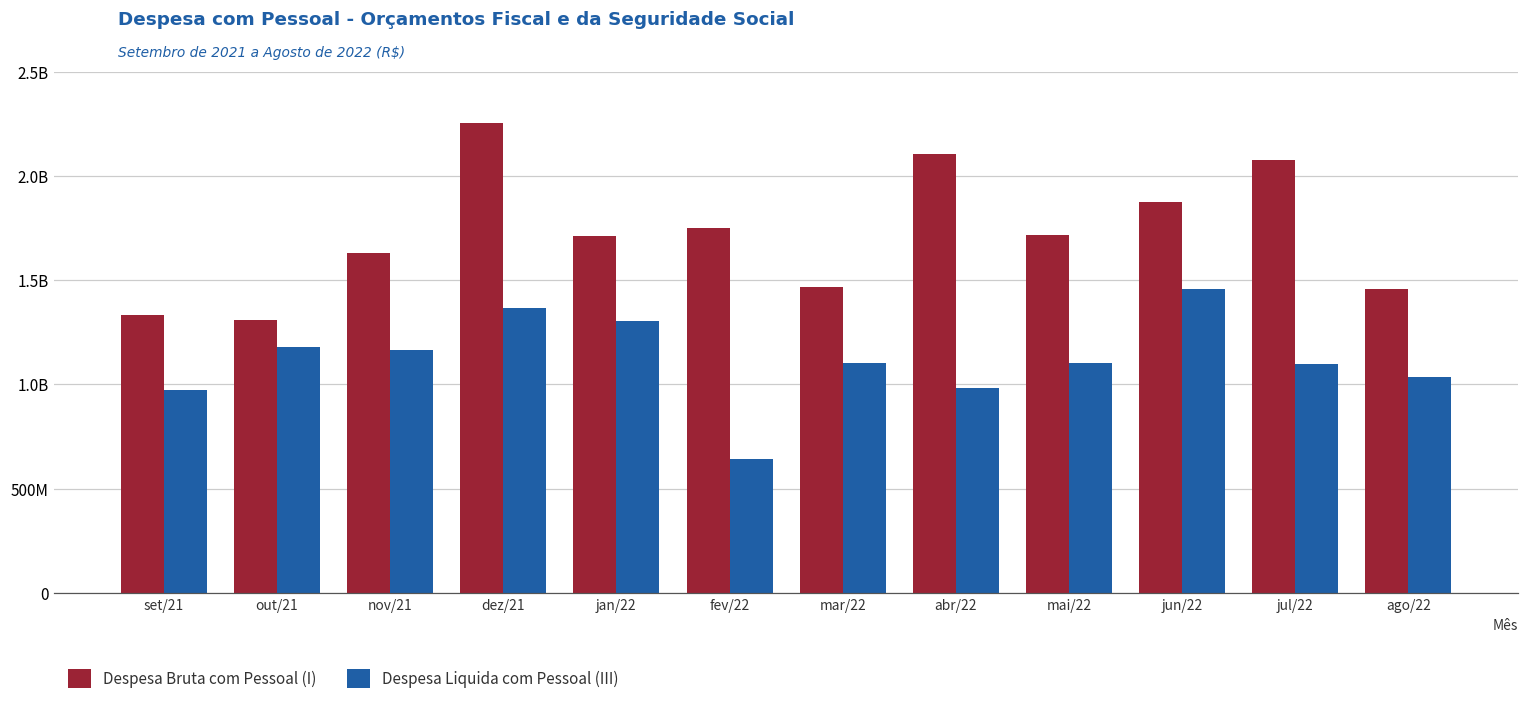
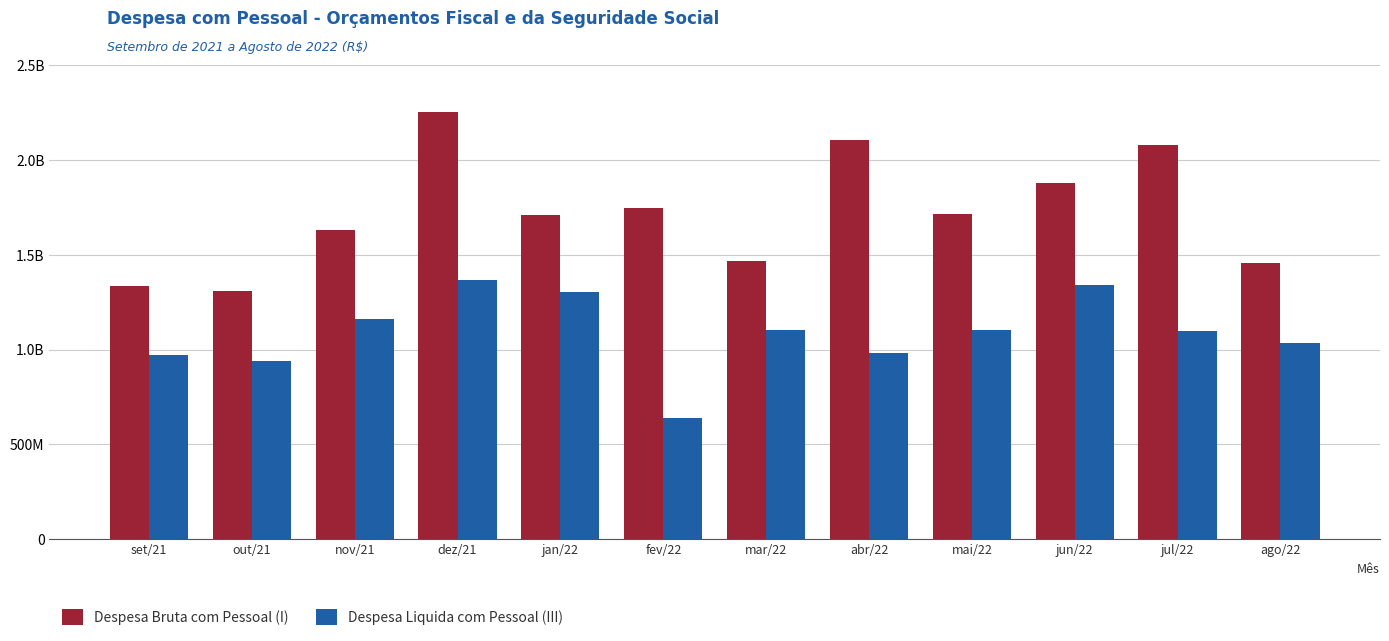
  {
    "Despesa Bruta com Pessoal (I)": {
      "set/21": 1330000000,
      "out/21": 1310000000,
      "nov/21": 1630000000,
      "dez/21": 2250000000,
      "jan/22": 1710000000,
      "fev/22": 1750000000,
      "mar/22": 1470000000,
      "abr/22": 2110000000,
      "mai/22": 1720000000,
      "jun/22": 1880000000,
      "jul/22": 2080000000,
      "ago/22": 1460000000
    },
    "Despesa Liquida com Pessoal (III)": {
      "set/21": 970000000,
-     "out/21": 1180000000,
+     "out/21": 940000000,
      "nov/21": 1160000000,
      "dez/21": 1370000000,
      "jan/22": 1300000000,
      "fev/22": 640000000,
      "mar/22": 1100000000,
      "abr/22": 980000000,
      "mai/22": 1100000000,
-     "jun/22": 1460000000,
+     "jun/22": 1340000000,
      "jul/22": 1100000000,
      "ago/22": 1040000000
    }
  }
